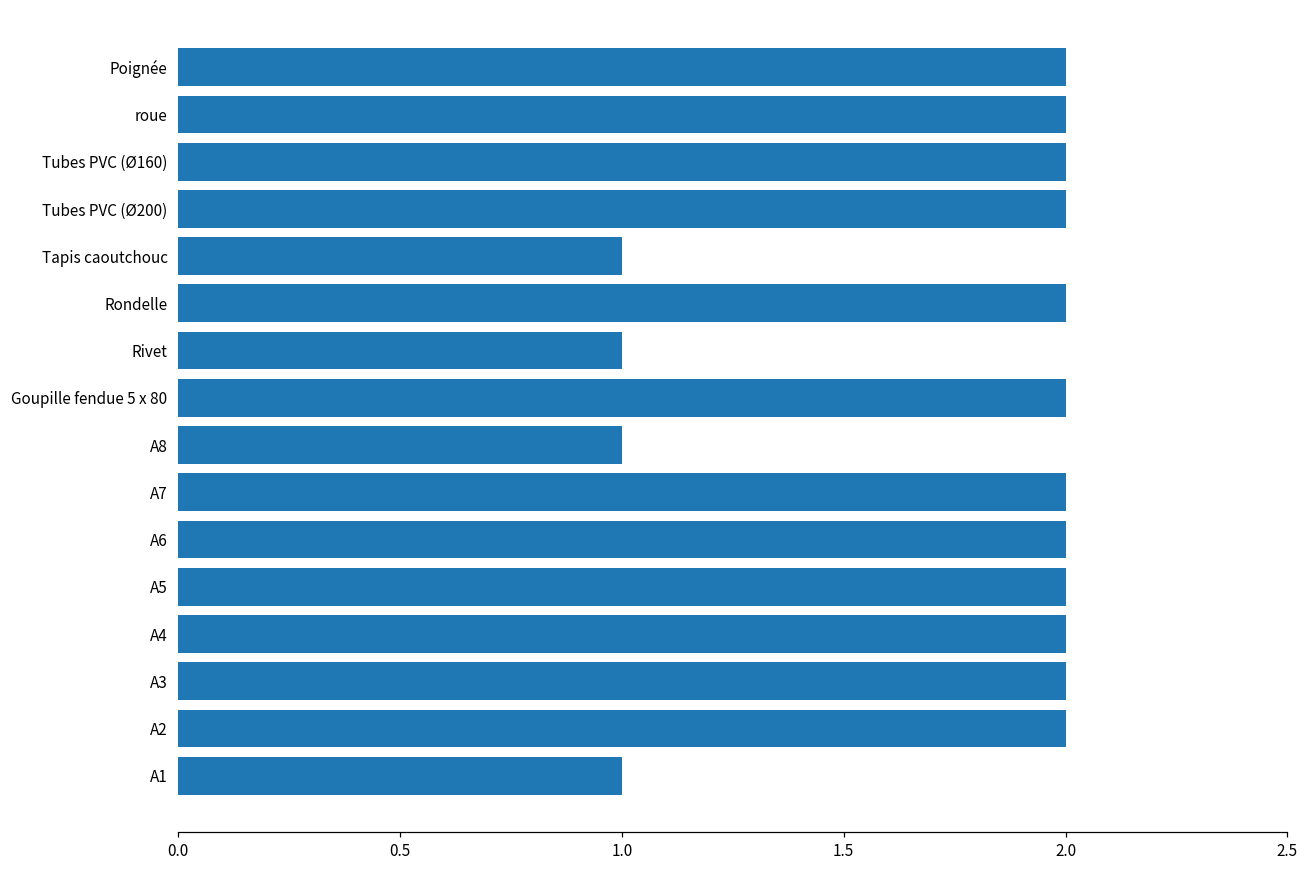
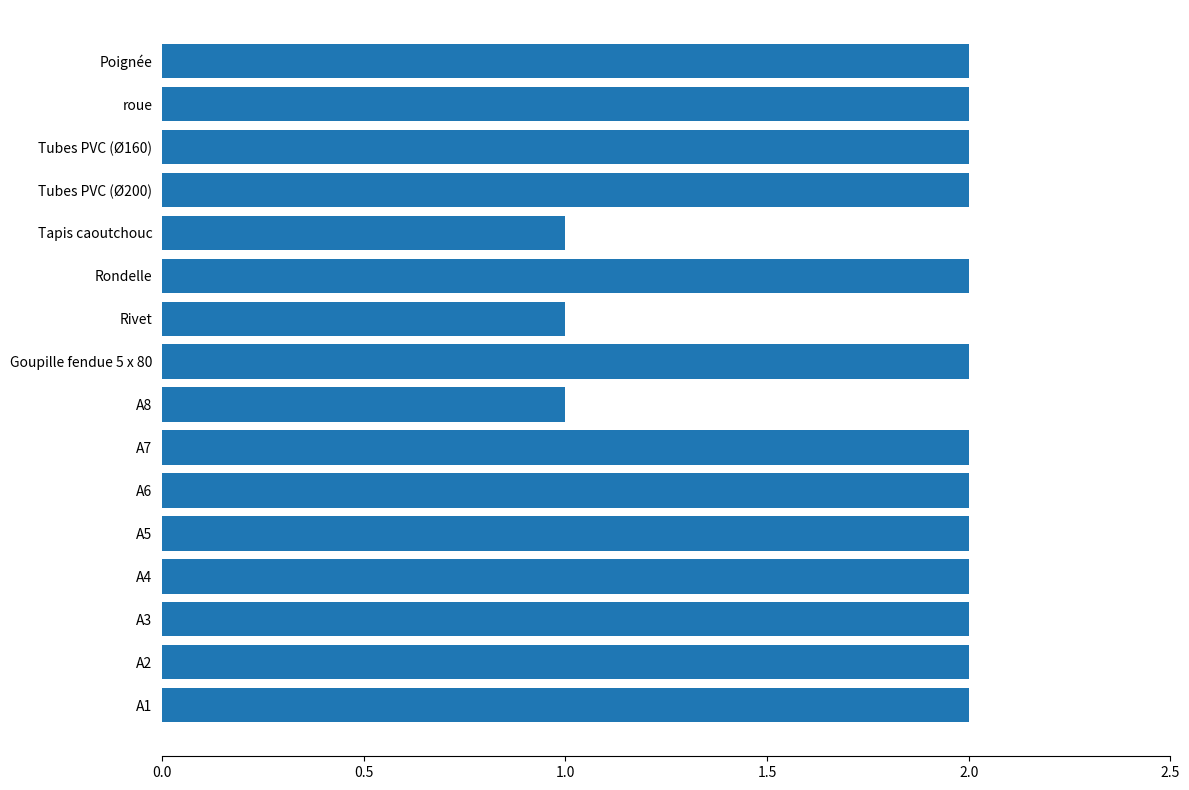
  {
    "Poignée": 2,
    "roue": 2,
    "Tubes PVC (Ø160)": 2,
    "Tubes PVC (Ø200)": 2,
    "Tapis caoutchouc": 1,
    "Rondelle": 2,
    "Rivet": 1,
    "Goupille fendue 5 x 80": 2,
    "A8": 1,
    "A7": 2,
    "A6": 2,
    "A5": 2,
    "A4": 2,
    "A3": 2,
    "A2": 2,
-   "A1": 1
+   "A1": 2
  }
